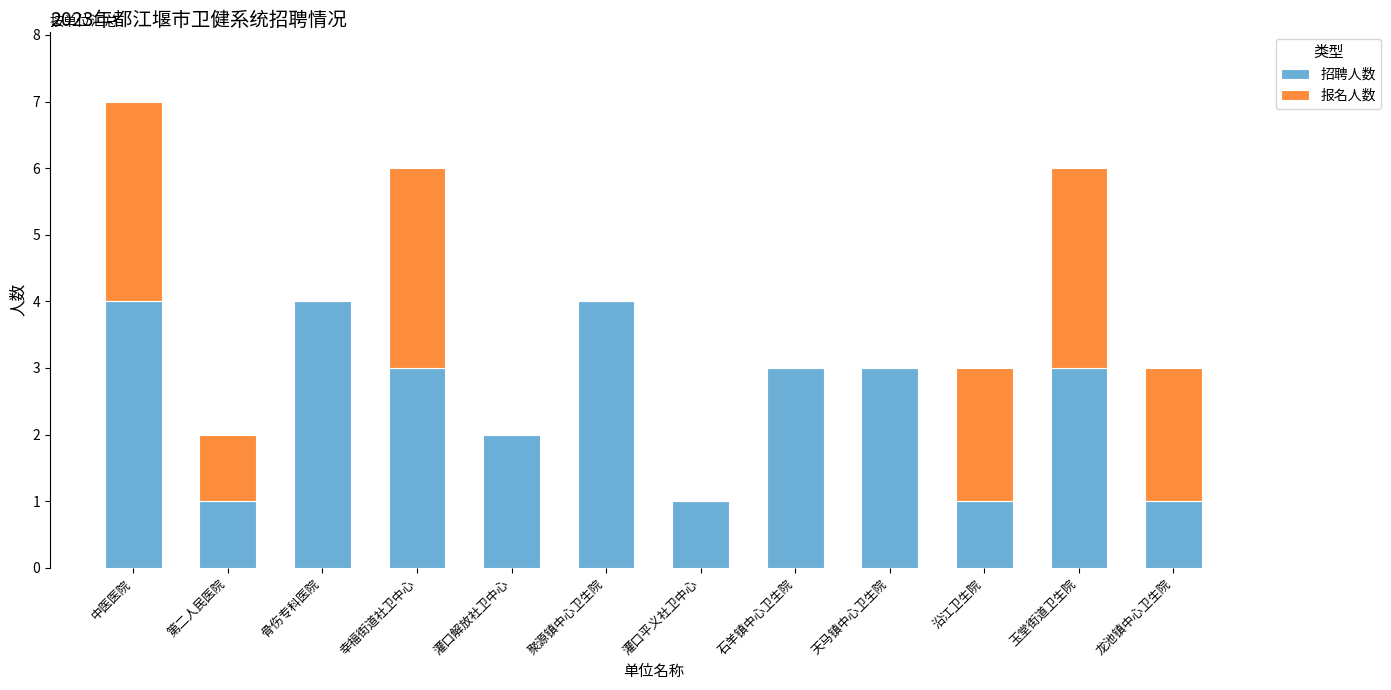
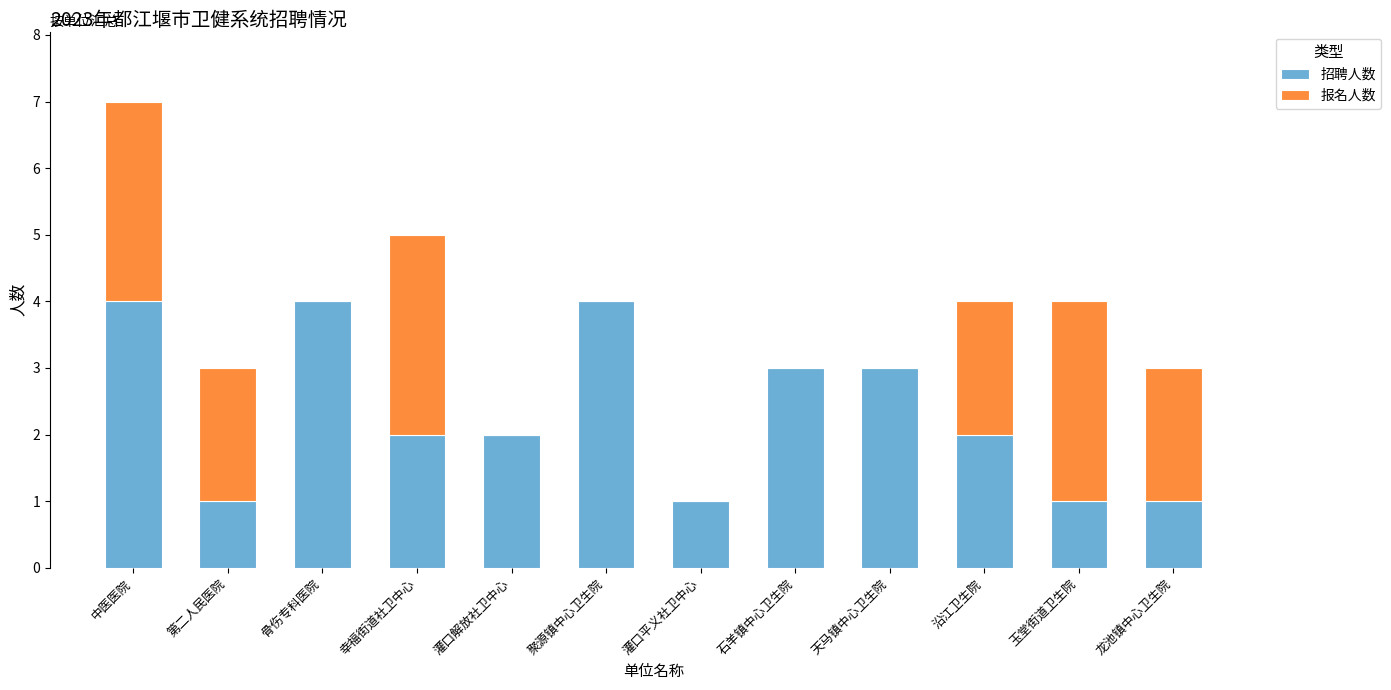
  {
    "招聘人数": {
      "中医医院": 4,
      "第二人民医院": 1,
      "骨伤专科医院": 4,
-     "幸福街道社卫中心": 3,
+     "幸福街道社卫中心": 2,
      "灌口解放社卫中心": 2,
      "聚源镇中心卫生院": 4,
      "灌口平义社卫中心": 1,
      "石羊镇中心卫生院": 3,
      "天马镇中心卫生院": 3,
-     "沿江卫生院": 1,
-     "玉堂街道卫生院": 3,
+     "沿江卫生院": 2,
+     "玉堂街道卫生院": 1,
      "龙池镇中心卫生院": 1
    },
    "报名人数": {
      "中医医院": 3,
-     "第二人民医院": 1,
+     "第二人民医院": 2,
      "骨伤专科医院": 0,
      "幸福街道社卫中心": 3,
      "灌口解放社卫中心": 0,
      "聚源镇中心卫生院": 0,
      "灌口平义社卫中心": 0,
      "石羊镇中心卫生院": 0,
      "天马镇中心卫生院": 0,
      "沿江卫生院": 2,
      "玉堂街道卫生院": 3,
      "龙池镇中心卫生院": 2
    }
  }
